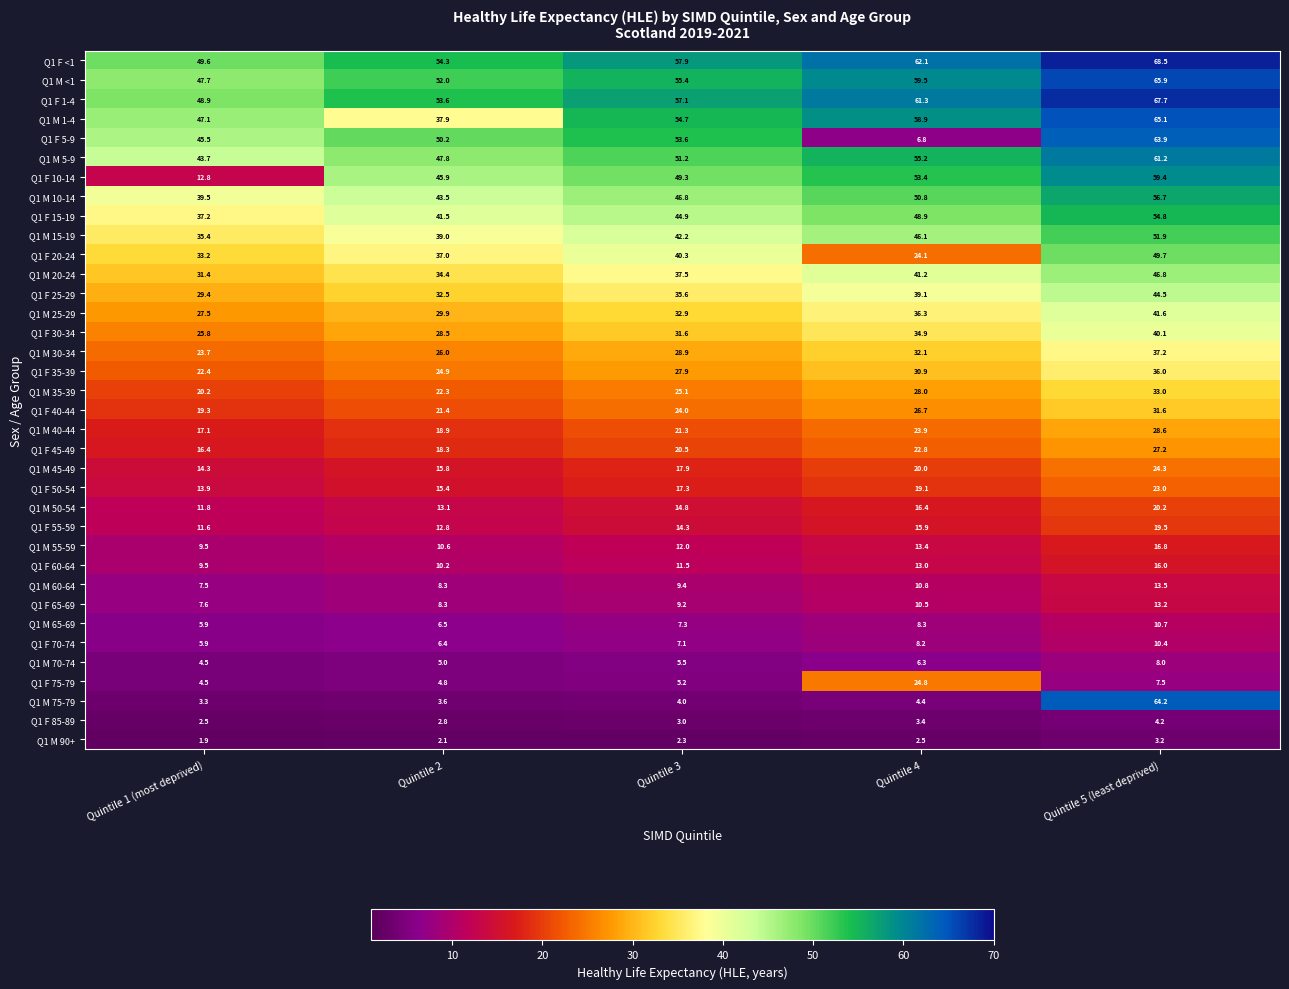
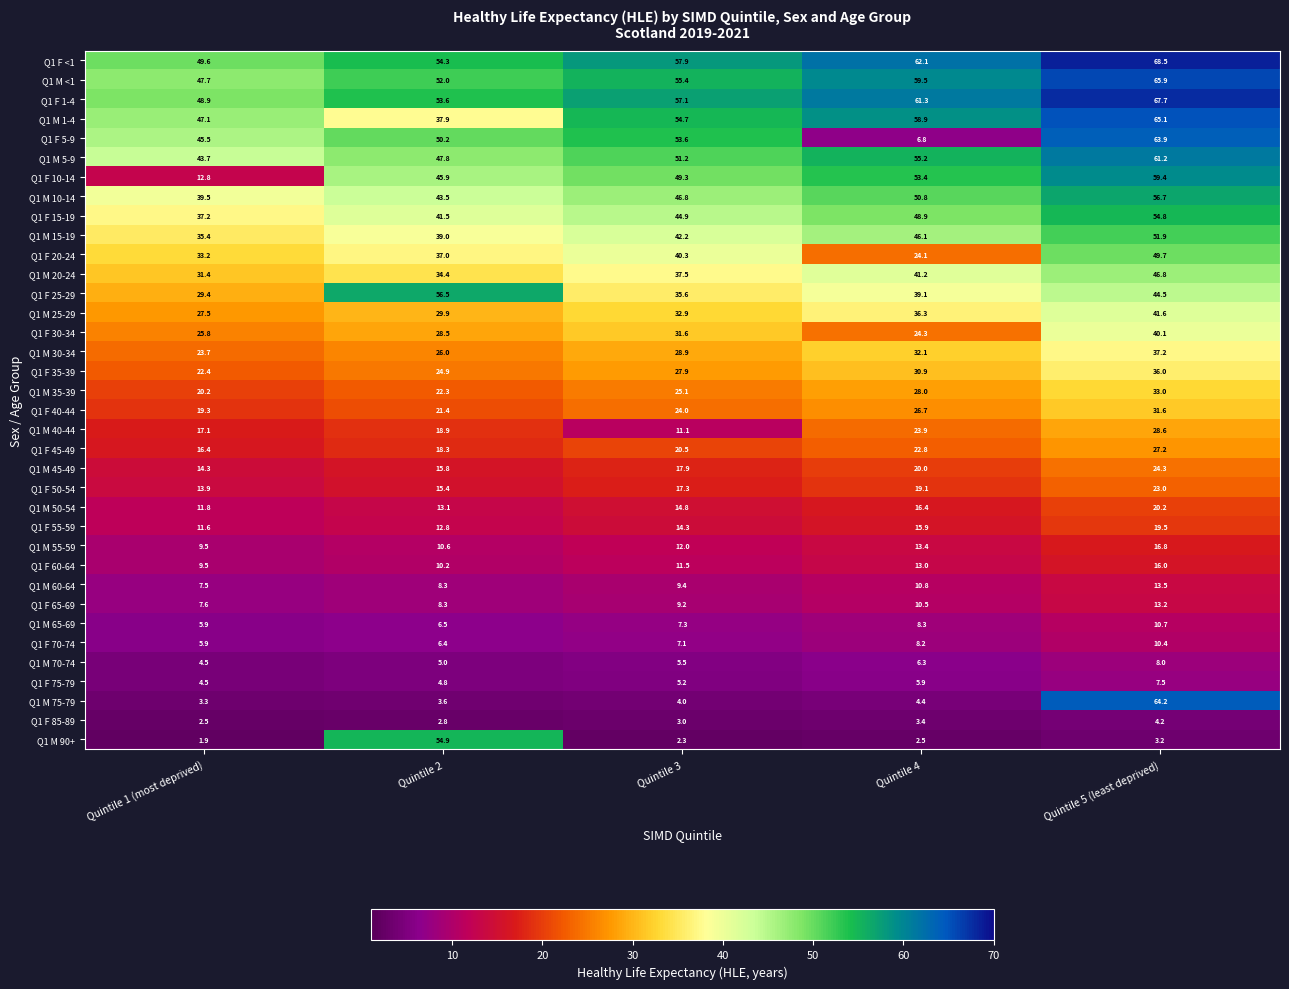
  {
    "Q1 F <1": {
      "Quintile 1 (most deprived)": 49.6,
      "Quintile 2": 54.3,
      "Quintile 3": 57.9,
      "Quintile 4": 62.1,
      "Quintile 5 (least deprived)": 68.5
    },
    "Q1 M <1": {
      "Quintile 1 (most deprived)": 47.7,
      "Quintile 2": 52.0,
      "Quintile 3": 55.4,
      "Quintile 4": 59.5,
      "Quintile 5 (least deprived)": 65.9
    },
    "Q1 F 1-4": {
      "Quintile 1 (most deprived)": 48.9,
      "Quintile 2": 53.6,
      "Quintile 3": 57.1,
      "Quintile 4": 61.3,
      "Quintile 5 (least deprived)": 67.7
    },
    "Q1 M 1-4": {
      "Quintile 1 (most deprived)": 47.1,
      "Quintile 2": 37.9,
      "Quintile 3": 54.7,
      "Quintile 4": 58.9,
      "Quintile 5 (least deprived)": 65.1
    },
    "Q1 F 5-9": {
      "Quintile 1 (most deprived)": 45.5,
      "Quintile 2": 50.2,
      "Quintile 3": 53.6,
      "Quintile 4": 6.8,
      "Quintile 5 (least deprived)": 63.9
    },
    "Q1 M 5-9": {
      "Quintile 1 (most deprived)": 43.7,
      "Quintile 2": 47.8,
      "Quintile 3": 51.2,
      "Quintile 4": 55.2,
      "Quintile 5 (least deprived)": 61.2
    },
    "Q1 F 10-14": {
      "Quintile 1 (most deprived)": 12.8,
      "Quintile 2": 45.9,
      "Quintile 3": 49.3,
      "Quintile 4": 53.4,
      "Quintile 5 (least deprived)": 59.4
    },
    "Q1 M 10-14": {
      "Quintile 1 (most deprived)": 39.5,
      "Quintile 2": 43.5,
      "Quintile 3": 46.8,
      "Quintile 4": 50.8,
      "Quintile 5 (least deprived)": 56.7
    },
    "Q1 F 15-19": {
      "Quintile 1 (most deprived)": 37.2,
      "Quintile 2": 41.5,
      "Quintile 3": 44.9,
      "Quintile 4": 48.9,
      "Quintile 5 (least deprived)": 54.8
    },
    "Q1 M 15-19": {
      "Quintile 1 (most deprived)": 35.4,
      "Quintile 2": 39.0,
      "Quintile 3": 42.2,
      "Quintile 4": 46.1,
      "Quintile 5 (least deprived)": 51.9
    },
    "Q1 F 20-24": {
      "Quintile 1 (most deprived)": 33.2,
      "Quintile 2": 37.0,
      "Quintile 3": 40.3,
      "Quintile 4": 24.1,
      "Quintile 5 (least deprived)": 49.7
    },
    "Q1 M 20-24": {
      "Quintile 1 (most deprived)": 31.4,
      "Quintile 2": 34.4,
      "Quintile 3": 37.5,
      "Quintile 4": 41.2,
      "Quintile 5 (least deprived)": 46.8
    },
    "Q1 F 25-29": {
      "Quintile 1 (most deprived)": 29.4,
-     "Quintile 2": 32.5,
+     "Quintile 2": 56.5,
      "Quintile 3": 35.6,
      "Quintile 4": 39.1,
      "Quintile 5 (least deprived)": 44.5
    },
    "Q1 M 25-29": {
      "Quintile 1 (most deprived)": 27.5,
      "Quintile 2": 29.9,
      "Quintile 3": 32.9,
      "Quintile 4": 36.3,
      "Quintile 5 (least deprived)": 41.6
    },
    "Q1 F 30-34": {
      "Quintile 1 (most deprived)": 25.8,
      "Quintile 2": 28.5,
      "Quintile 3": 31.6,
-     "Quintile 4": 34.9,
+     "Quintile 4": 24.3,
      "Quintile 5 (least deprived)": 40.1
    },
    "Q1 M 30-34": {
      "Quintile 1 (most deprived)": 23.7,
      "Quintile 2": 26.0,
      "Quintile 3": 28.9,
      "Quintile 4": 32.1,
      "Quintile 5 (least deprived)": 37.2
    },
    "Q1 F 35-39": {
      "Quintile 1 (most deprived)": 22.4,
      "Quintile 2": 24.9,
      "Quintile 3": 27.9,
      "Quintile 4": 30.9,
      "Quintile 5 (least deprived)": 36.0
    },
    "Q1 M 35-39": {
      "Quintile 1 (most deprived)": 20.2,
      "Quintile 2": 22.3,
      "Quintile 3": 25.1,
      "Quintile 4": 28.0,
      "Quintile 5 (least deprived)": 33.0
    },
    "Q1 F 40-44": {
      "Quintile 1 (most deprived)": 19.3,
      "Quintile 2": 21.4,
      "Quintile 3": 24.0,
      "Quintile 4": 26.7,
      "Quintile 5 (least deprived)": 31.6
    },
    "Q1 M 40-44": {
      "Quintile 1 (most deprived)": 17.1,
      "Quintile 2": 18.9,
-     "Quintile 3": 21.3,
+     "Quintile 3": 11.1,
      "Quintile 4": 23.9,
      "Quintile 5 (least deprived)": 28.6
    },
    "Q1 F 45-49": {
      "Quintile 1 (most deprived)": 16.4,
      "Quintile 2": 18.3,
      "Quintile 3": 20.5,
      "Quintile 4": 22.8,
      "Quintile 5 (least deprived)": 27.2
    },
    "Q1 M 45-49": {
      "Quintile 1 (most deprived)": 14.3,
      "Quintile 2": 15.8,
      "Quintile 3": 17.9,
      "Quintile 4": 20.0,
      "Quintile 5 (least deprived)": 24.3
    },
    "Q1 F 50-54": {
      "Quintile 1 (most deprived)": 13.9,
      "Quintile 2": 15.4,
      "Quintile 3": 17.3,
      "Quintile 4": 19.1,
      "Quintile 5 (least deprived)": 23.0
    },
    "Q1 M 50-54": {
      "Quintile 1 (most deprived)": 11.8,
      "Quintile 2": 13.1,
      "Quintile 3": 14.8,
      "Quintile 4": 16.4,
      "Quintile 5 (least deprived)": 20.2
    },
    "Q1 F 55-59": {
      "Quintile 1 (most deprived)": 11.6,
      "Quintile 2": 12.8,
      "Quintile 3": 14.3,
      "Quintile 4": 15.9,
      "Quintile 5 (least deprived)": 19.5
    },
    "Q1 M 55-59": {
      "Quintile 1 (most deprived)": 9.5,
      "Quintile 2": 10.6,
      "Quintile 3": 12.0,
      "Quintile 4": 13.4,
      "Quintile 5 (least deprived)": 16.8
    },
    "Q1 F 60-64": {
      "Quintile 1 (most deprived)": 9.5,
      "Quintile 2": 10.2,
      "Quintile 3": 11.5,
      "Quintile 4": 13.0,
      "Quintile 5 (least deprived)": 16.0
    },
    "Q1 M 60-64": {
      "Quintile 1 (most deprived)": 7.5,
      "Quintile 2": 8.3,
      "Quintile 3": 9.4,
      "Quintile 4": 10.8,
      "Quintile 5 (least deprived)": 13.5
    },
    "Q1 F 65-69": {
      "Quintile 1 (most deprived)": 7.6,
      "Quintile 2": 8.3,
      "Quintile 3": 9.2,
      "Quintile 4": 10.5,
      "Quintile 5 (least deprived)": 13.2
    },
    "Q1 M 65-69": {
      "Quintile 1 (most deprived)": 5.9,
      "Quintile 2": 6.5,
      "Quintile 3": 7.3,
      "Quintile 4": 8.3,
      "Quintile 5 (least deprived)": 10.7
    },
    "Q1 F 70-74": {
      "Quintile 1 (most deprived)": 5.9,
      "Quintile 2": 6.4,
      "Quintile 3": 7.1,
      "Quintile 4": 8.2,
      "Quintile 5 (least deprived)": 10.4
    },
    "Q1 M 70-74": {
      "Quintile 1 (most deprived)": 4.5,
      "Quintile 2": 5.0,
      "Quintile 3": 5.5,
      "Quintile 4": 6.3,
      "Quintile 5 (least deprived)": 8.0
    },
    "Q1 F 75-79": {
      "Quintile 1 (most deprived)": 4.5,
      "Quintile 2": 4.8,
      "Quintile 3": 5.2,
-     "Quintile 4": 24.8,
+     "Quintile 4": 5.9,
      "Quintile 5 (least deprived)": 7.5
    },
    "Q1 M 75-79": {
      "Quintile 1 (most deprived)": 3.3,
      "Quintile 2": 3.6,
      "Quintile 3": 4.0,
      "Quintile 4": 4.4,
      "Quintile 5 (least deprived)": 64.2
    },
    "Q1 F 85-89": {
      "Quintile 1 (most deprived)": 2.5,
      "Quintile 2": 2.8,
      "Quintile 3": 3.0,
      "Quintile 4": 3.4,
      "Quintile 5 (least deprived)": 4.2
    },
    "Q1 M 90+": {
      "Quintile 1 (most deprived)": 1.9,
-     "Quintile 2": 2.1,
+     "Quintile 2": 54.9,
      "Quintile 3": 2.3,
      "Quintile 4": 2.5,
      "Quintile 5 (least deprived)": 3.2
    }
  }
